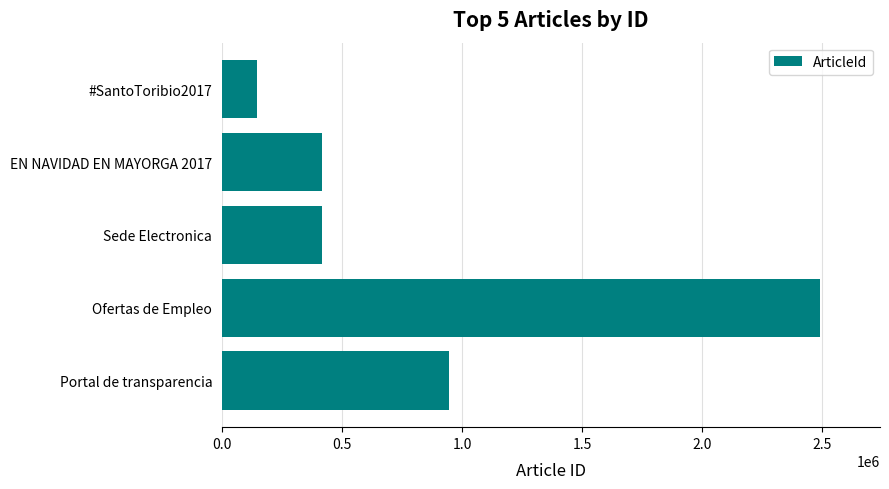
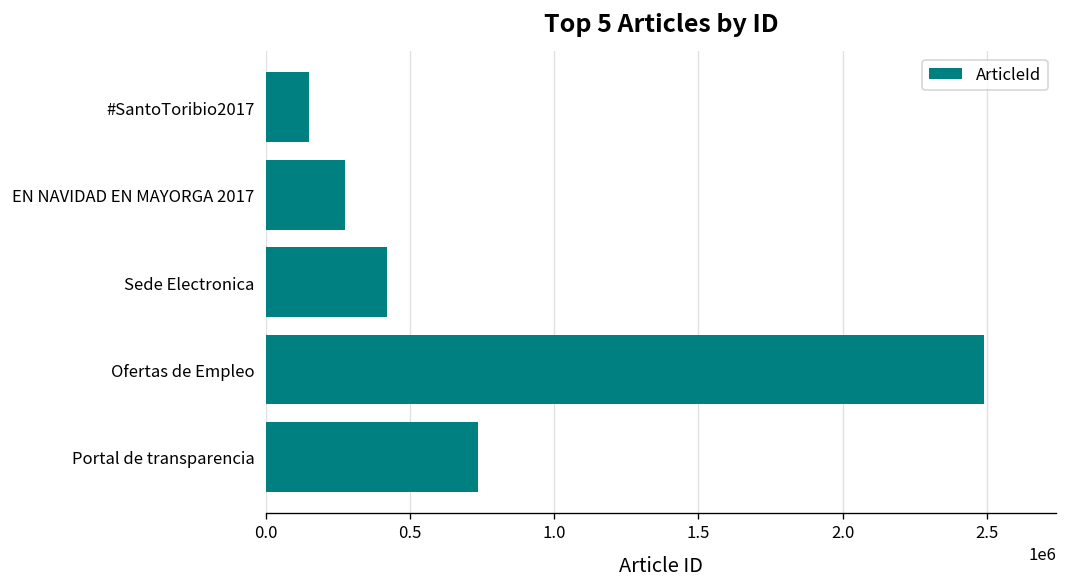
  {
    "#SantoToribio2017": 150000,
-   "EN NAVIDAD EN MAYORGA 2017": 420000,
+   "EN NAVIDAD EN MAYORGA 2017": 270000,
    "Sede Electronica": 420000,
    "Ofertas de Empleo": 2490000,
-   "Portal de transparencia": 950000
+   "Portal de transparencia": 740000
  }
